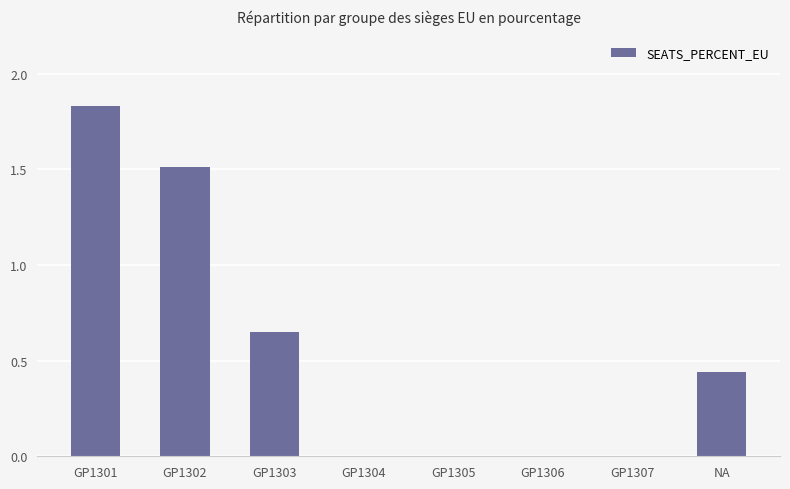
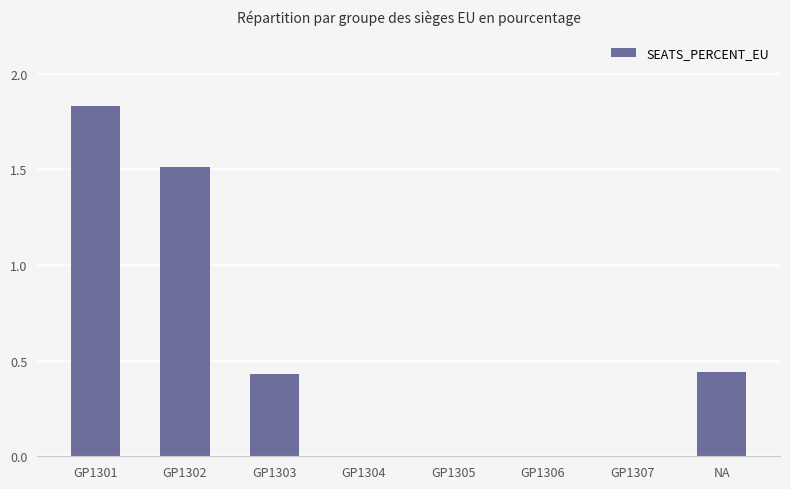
  {
    "GP1301": 1.83,
    "GP1302": 1.51,
-   "GP1303": 0.65,
+   "GP1303": 0.43,
    "GP1304": 0.00,
    "GP1305": 0.00,
    "GP1306": 0.00,
    "GP1307": 0.00,
    "NA": 0.44
  }
